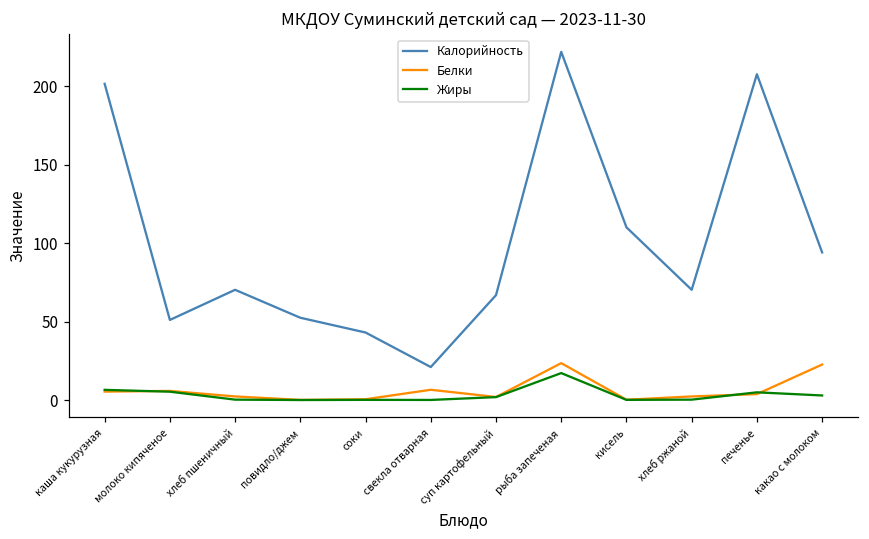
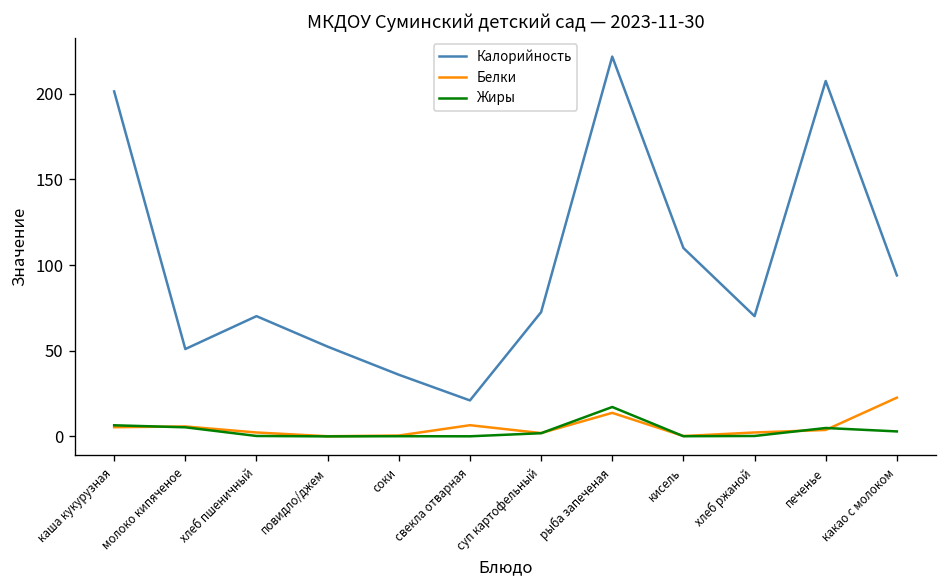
  {
    "Калорийность": {
      "каша кукурузная": 201,
      "молоко кипяченое": 51,
      "хлеб пшеничный": 70,
      "повидло/джем": 52,
-     "соки": 43,
+     "соки": 36,
      "свекла отварная": 21,
-     "суп картофельный": 67,
+     "суп картофельный": 73,
      "рыба запеченая": 222,
      "кисель": 110,
      "хлеб ржаной": 70,
      "печенье": 208,
      "какао с молоком": 94
    },
    "Белки": {
      "хлеб пшеничный": 2,
      "свекла отварная": 7,
-     "рыба запеченая": 23,
+     "рыба запеченая": 14,
      "хлеб ржаной": 2,
      "какао с молоком": 23
    },
    "Жиры": {
      "хлеб пшеничный": 0,
      "свекла отварная": 0,
      "рыба запеченая": 17,
      "хлеб ржаной": 0,
      "какао с молоком": 3
    }
  }
